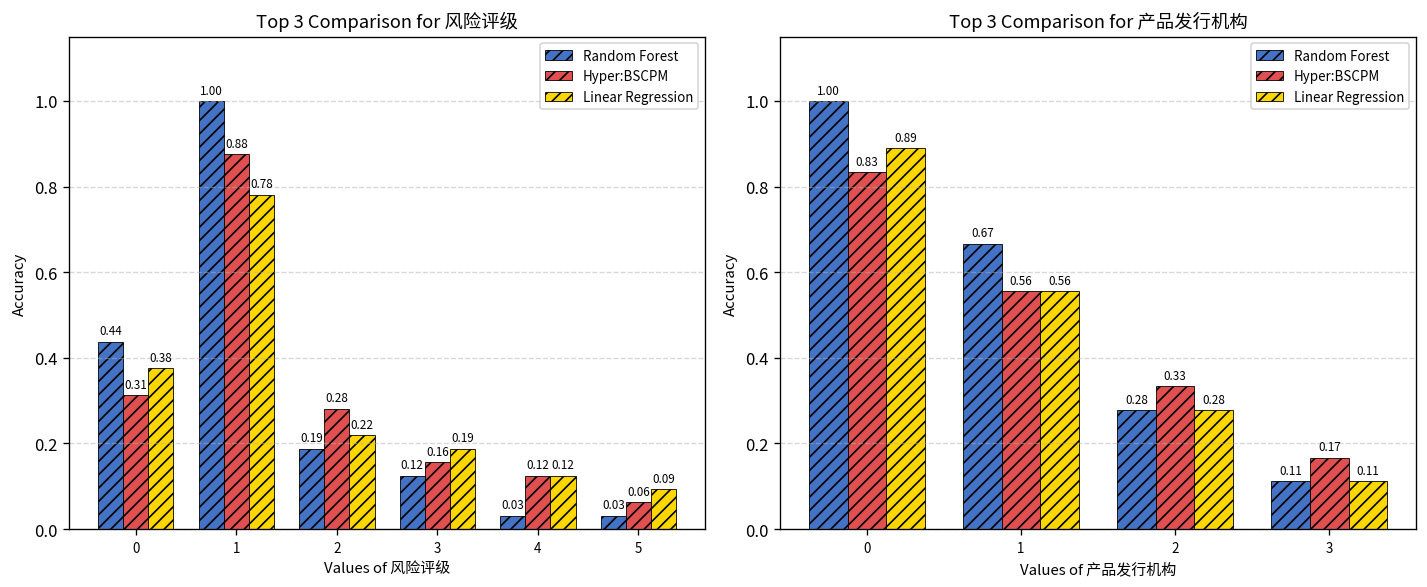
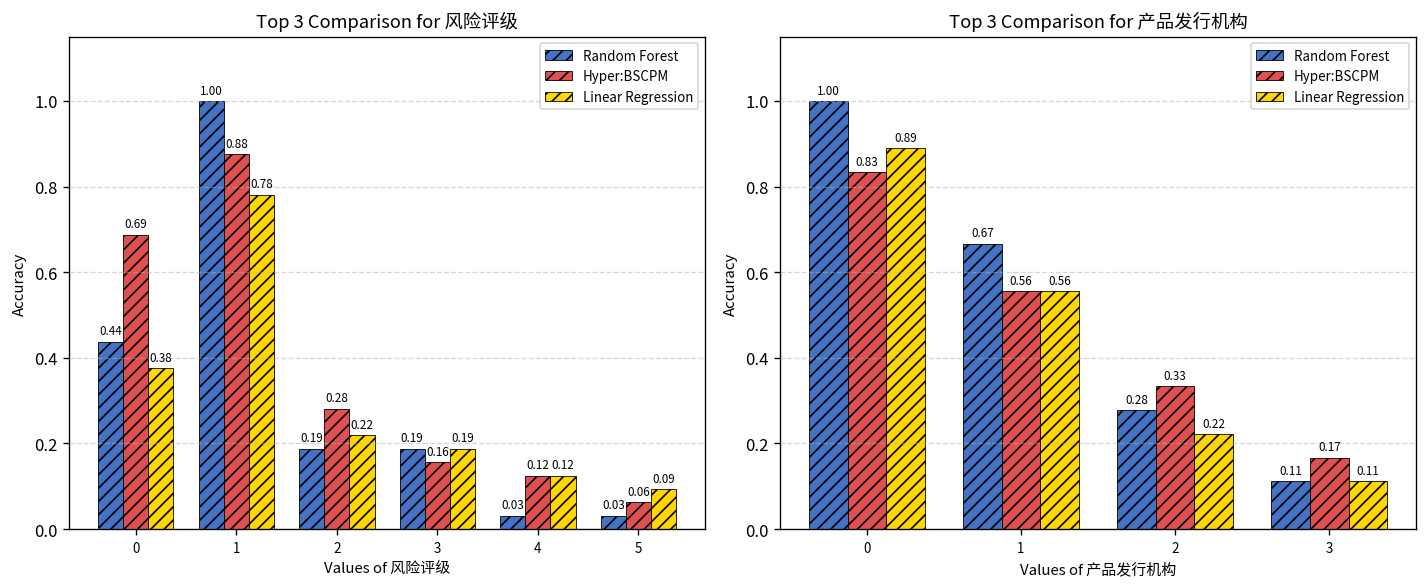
  {
    "Top 3 Comparison for 风险评级": {
      "Random Forest": {
        "0": 0.44,
        "1": 1.00,
        "2": 0.19,
-       "3": 0.12,
+       "3": 0.19,
        "4": 0.03,
        "5": 0.03
      },
      "Hyper:BSCPM": {
-       "0": 0.31,
+       "0": 0.69,
        "1": 0.88,
        "2": 0.28,
        "3": 0.16,
        "4": 0.12,
        "5": 0.06
      },
      "Linear Regression": {
        "0": 0.38,
        "1": 0.78,
        "2": 0.22,
        "3": 0.19,
        "4": 0.12,
        "5": 0.09
      }
    },
    "Top 3 Comparison for 产品发行机构": {
      "Random Forest": {
        "0": 1.00,
        "1": 0.67,
        "2": 0.28,
        "3": 0.11
      },
      "Hyper:BSCPM": {
        "0": 0.83,
        "1": 0.56,
        "2": 0.33,
        "3": 0.17
      },
      "Linear Regression": {
        "0": 0.89,
        "1": 0.56,
-       "2": 0.28,
+       "2": 0.22,
        "3": 0.11
      }
    }
  }
